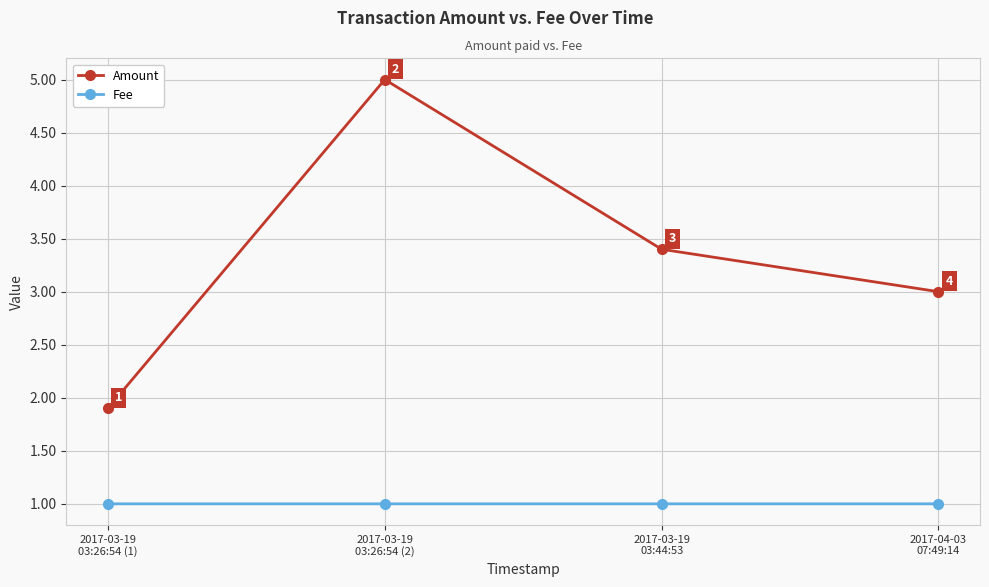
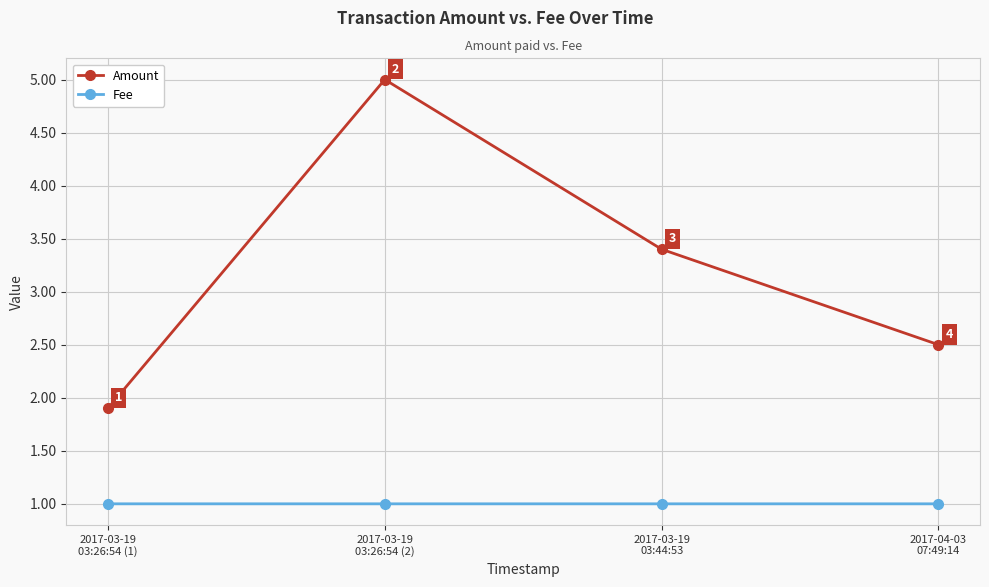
  {
    "Amount": {
-     "2017-04-03 07:49:14": 3.0
+     "2017-04-03 07:49:14": 2.5
    },
    "Fee": {
      "2017-03-19 03:26:54 (1)": 1.0,
      "2017-03-19 03:26:54 (2)": 1.0,
      "2017-03-19 03:44:53": 1.0,
      "2017-04-03 07:49:14": 1.0
    }
  }
